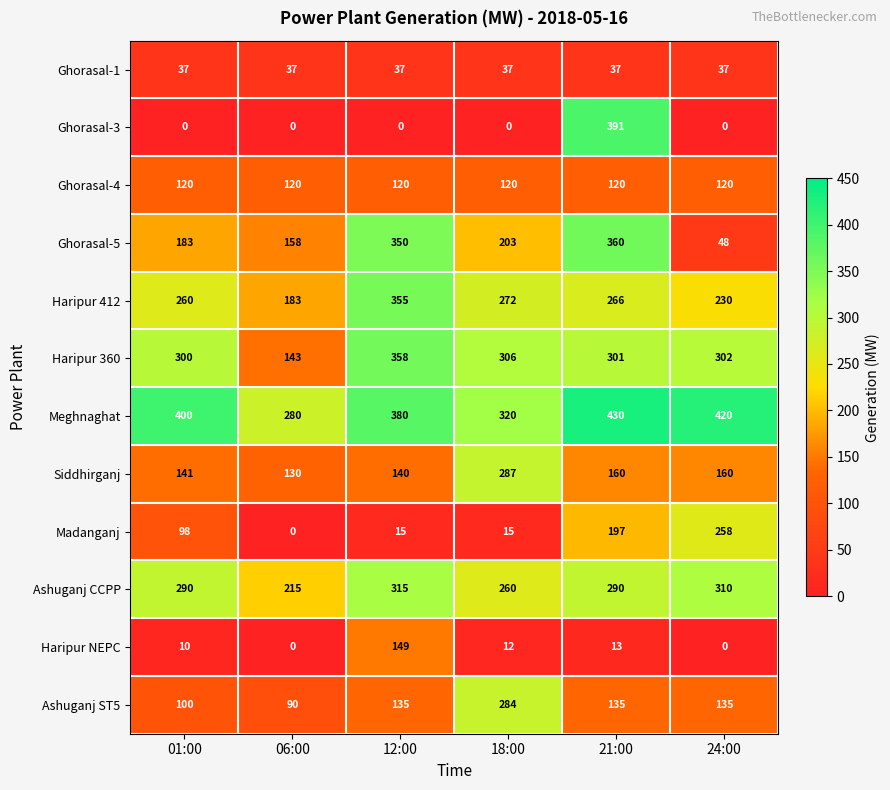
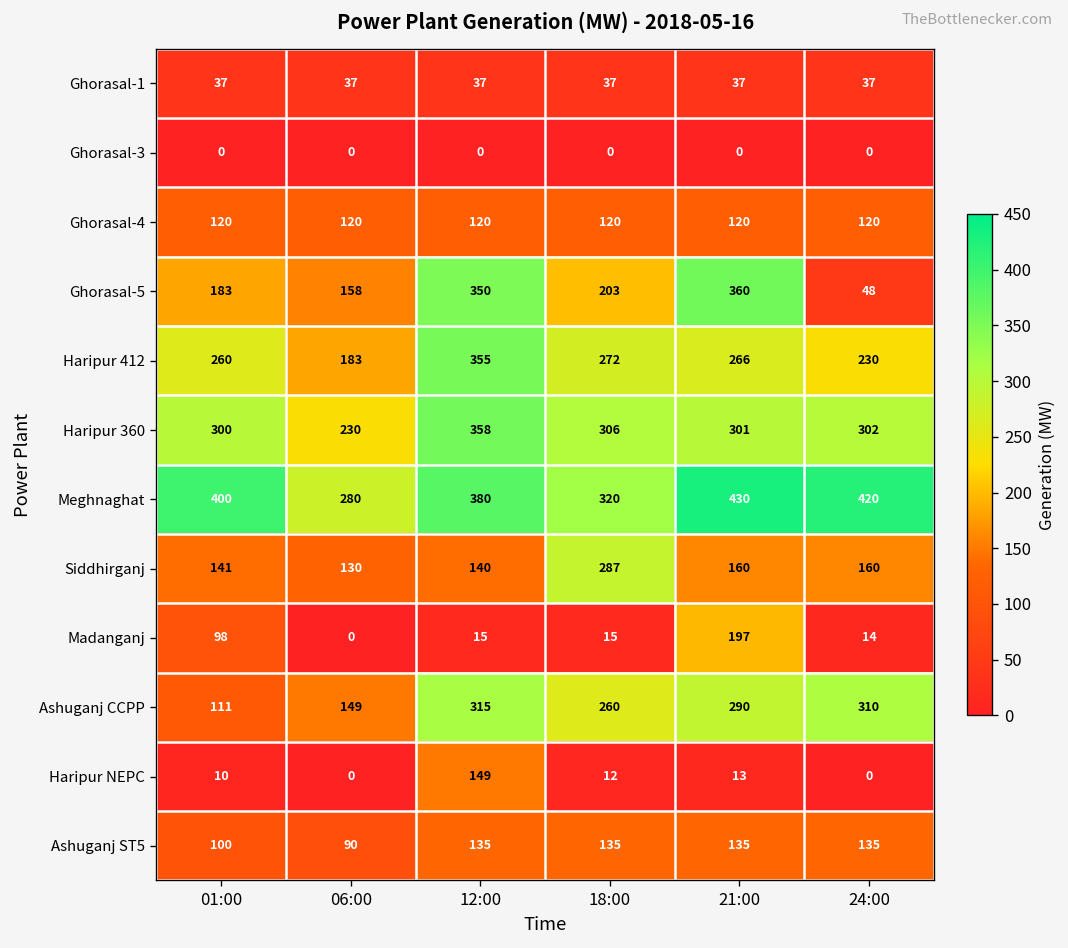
  {
    "Ghorasal-1": {
      "01:00": 37,
      "06:00": 37,
      "12:00": 37,
      "18:00": 37,
      "21:00": 37,
      "24:00": 37
    },
    "Ghorasal-3": {
      "01:00": 0,
      "06:00": 0,
      "12:00": 0,
      "18:00": 0,
-     "21:00": 391,
+     "21:00": 0,
      "24:00": 0
    },
    "Ghorasal-4": {
      "01:00": 120,
      "06:00": 120,
      "12:00": 120,
      "18:00": 120,
      "21:00": 120,
      "24:00": 120
    },
    "Ghorasal-5": {
      "01:00": 183,
      "06:00": 158,
      "12:00": 350,
      "18:00": 203,
      "21:00": 360,
      "24:00": 48
    },
    "Haripur 412": {
      "01:00": 260,
      "06:00": 183,
      "12:00": 355,
      "18:00": 272,
      "21:00": 266,
      "24:00": 230
    },
    "Haripur 360": {
      "01:00": 300,
-     "06:00": 143,
+     "06:00": 230,
      "12:00": 358,
      "18:00": 306,
      "21:00": 301,
      "24:00": 302
    },
    "Meghnaghat": {
      "01:00": 400,
      "06:00": 280,
      "12:00": 380,
      "18:00": 320,
      "21:00": 430,
      "24:00": 420
    },
    "Siddhirganj": {
      "01:00": 141,
      "06:00": 130,
      "12:00": 140,
      "18:00": 287,
      "21:00": 160,
      "24:00": 160
    },
    "Madanganj": {
      "01:00": 98,
      "06:00": 0,
      "12:00": 15,
      "18:00": 15,
      "21:00": 197,
-     "24:00": 258
+     "24:00": 14
    },
    "Ashuganj CCPP": {
-     "01:00": 290,
-     "06:00": 215,
+     "01:00": 111,
+     "06:00": 149,
      "12:00": 315,
      "18:00": 260,
      "21:00": 290,
      "24:00": 310
    },
    "Haripur NEPC": {
      "01:00": 10,
      "06:00": 0,
      "12:00": 149,
      "18:00": 12,
      "21:00": 13,
      "24:00": 0
    },
    "Ashuganj ST5": {
      "01:00": 100,
      "06:00": 90,
      "12:00": 135,
-     "18:00": 284,
+     "18:00": 135,
      "21:00": 135,
      "24:00": 135
    }
  }
